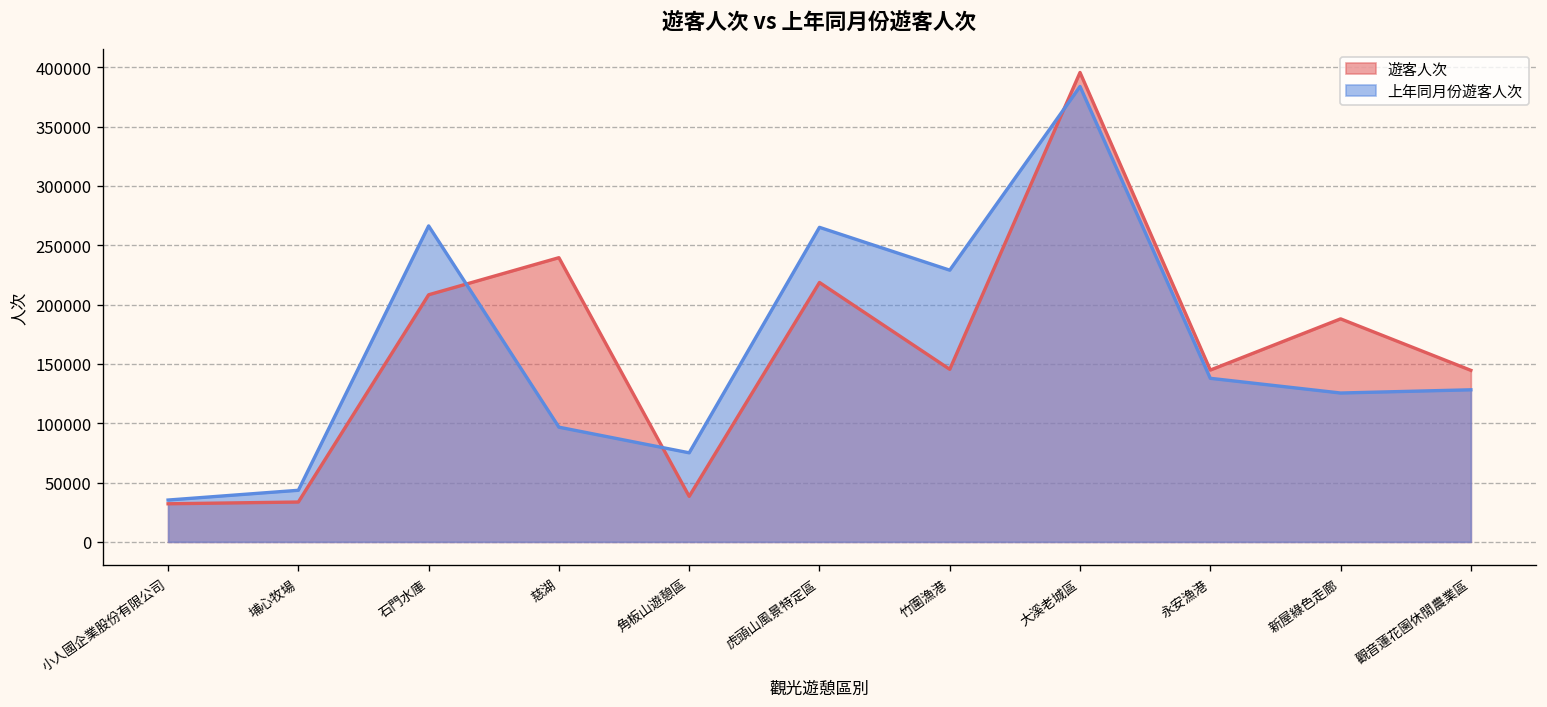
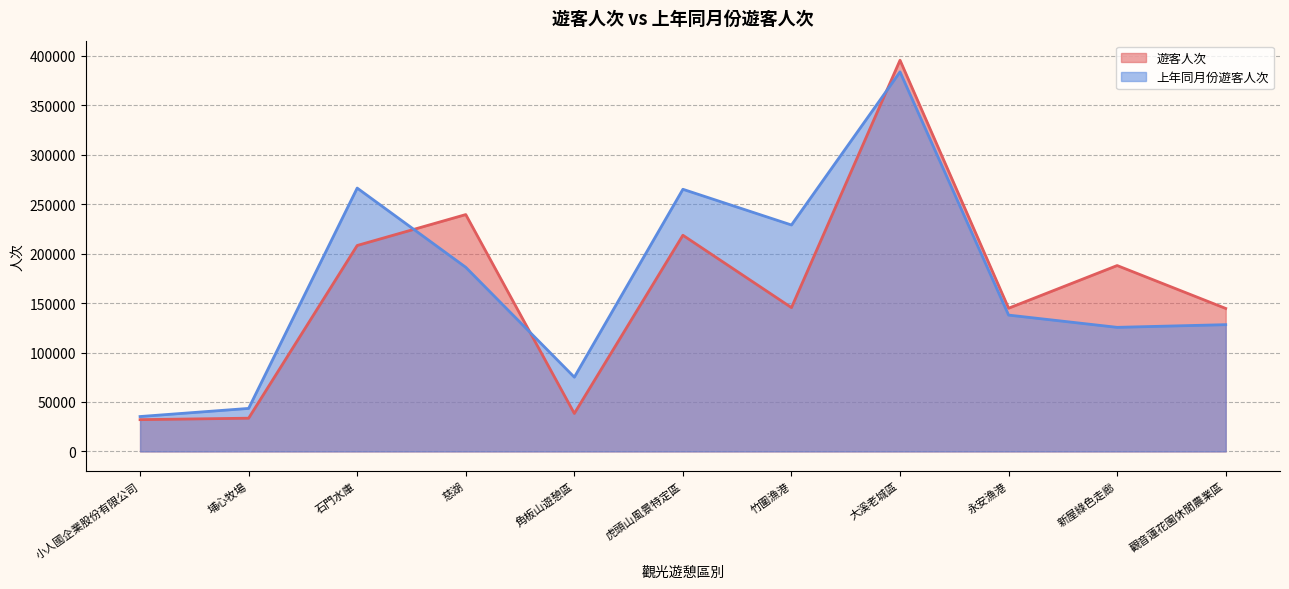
  {
    "遊客人次": {
      "小人國企業股份有限公司": 30000,
      "埔心牧場": 30000,
      "石門水庫": 210000,
      "慈湖": 240000,
      "角板山遊憩區": 40000,
      "虎頭山風景特定區": 220000,
      "竹圍漁港": 150000,
      "大溪老城區": 400000,
      "永安漁港": 140000,
      "新屋綠色走廊": 190000,
      "觀音蓮花園休閒農業區": 140000
    },
    "上年同月份遊客人次": {
      "小人國企業股份有限公司": 40000,
      "埔心牧場": 40000,
      "石門水庫": 270000,
-     "慈湖": 100000,
+     "慈湖": 190000,
      "角板山遊憩區": 80000,
      "虎頭山風景特定區": 270000,
      "竹圍漁港": 230000,
      "大溪老城區": 380000,
      "永安漁港": 140000,
      "新屋綠色走廊": 130000,
      "觀音蓮花園休閒農業區": 130000
    }
  }
